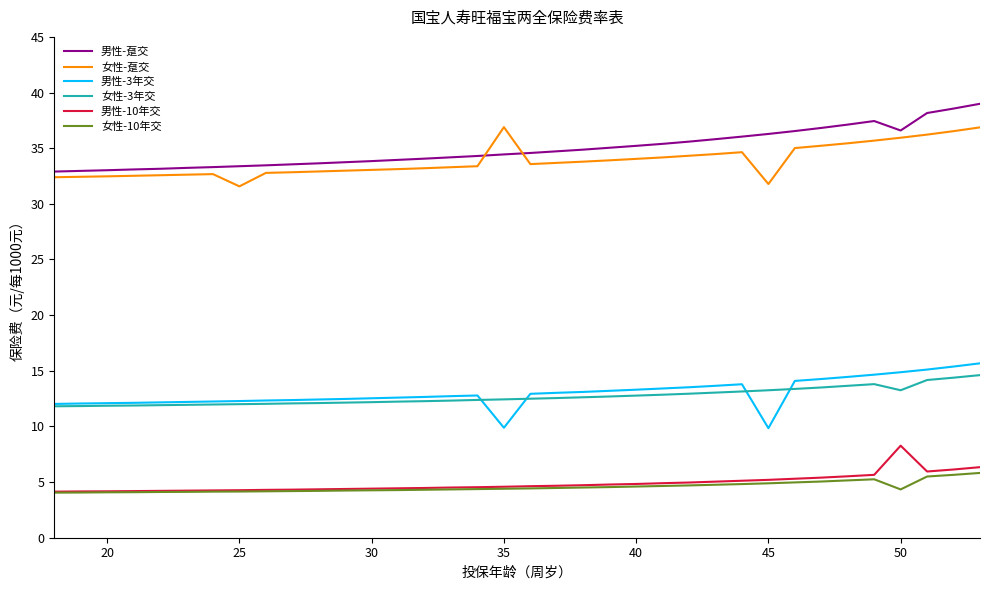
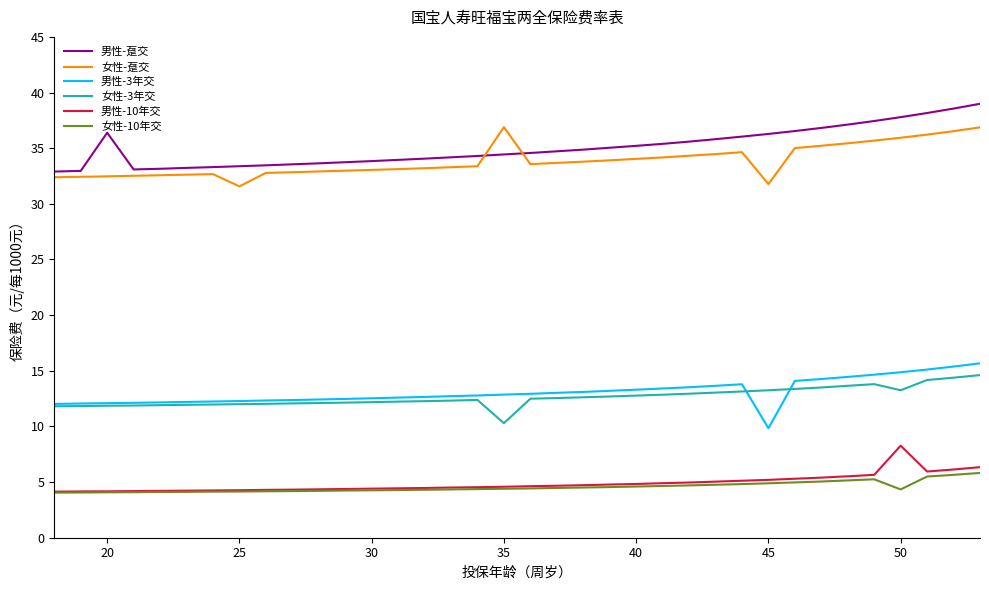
  {
    "男性-趸交": {
-     "20": 33.0,
+     "20": 36.4,
      "25": 33.4,
      "30": 33.8,
      "35": 34.4,
      "40": 35.2,
      "45": 36.3,
-     "50": 36.6
+     "50": 37.8
    },
    "女性-趸交": {
      "20": 32.5,
      "25": 31.6,
      "30": 33.1,
      "35": 36.9,
      "40": 34.0,
      "45": 31.8,
      "50": 35.9
    },
    "男性-3年交": {
      "25": 12.3,
      "30": 12.5,
-     "35": 9.9,
+     "35": 12.9,
      "40": 13.3,
      "45": 9.8,
      "50": 14.9
    },
    "女性-3年交": {
      "25": 12.0,
      "30": 12.2,
-     "35": 12.4,
+     "35": 10.3,
      "40": 12.8,
      "45": 13.3,
      "50": 13.3
    },
    "男性-10年交": {
      "45": 5.2,
      "50": 8.3
    },
    "女性-10年交": {
      "45": 4.9,
      "50": 4.3
    }
  }
